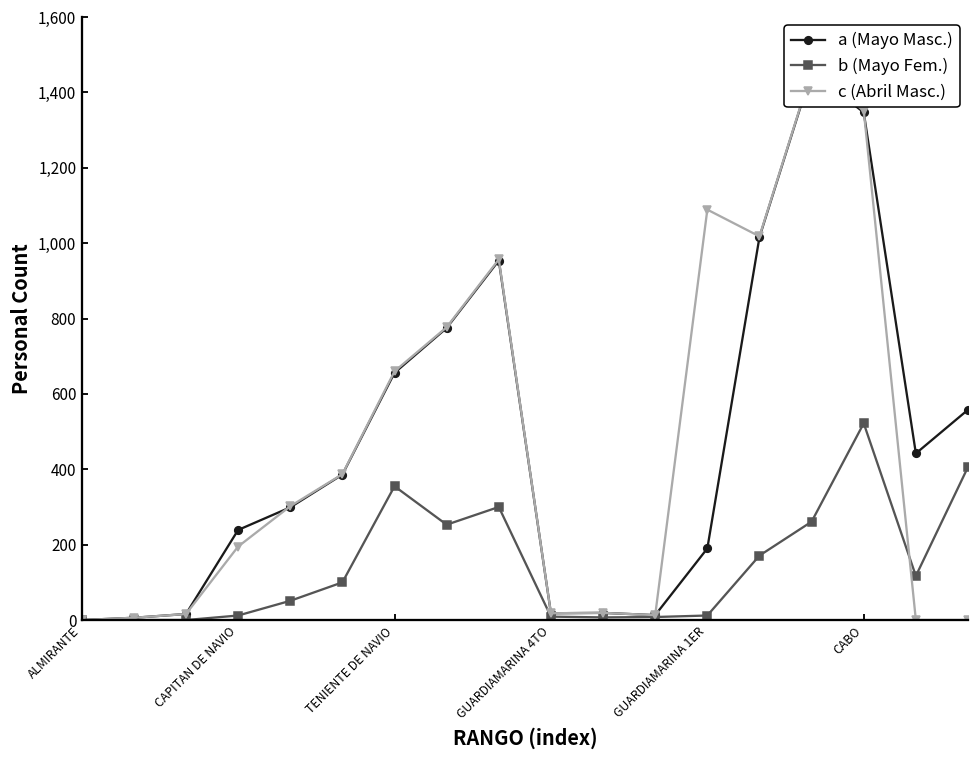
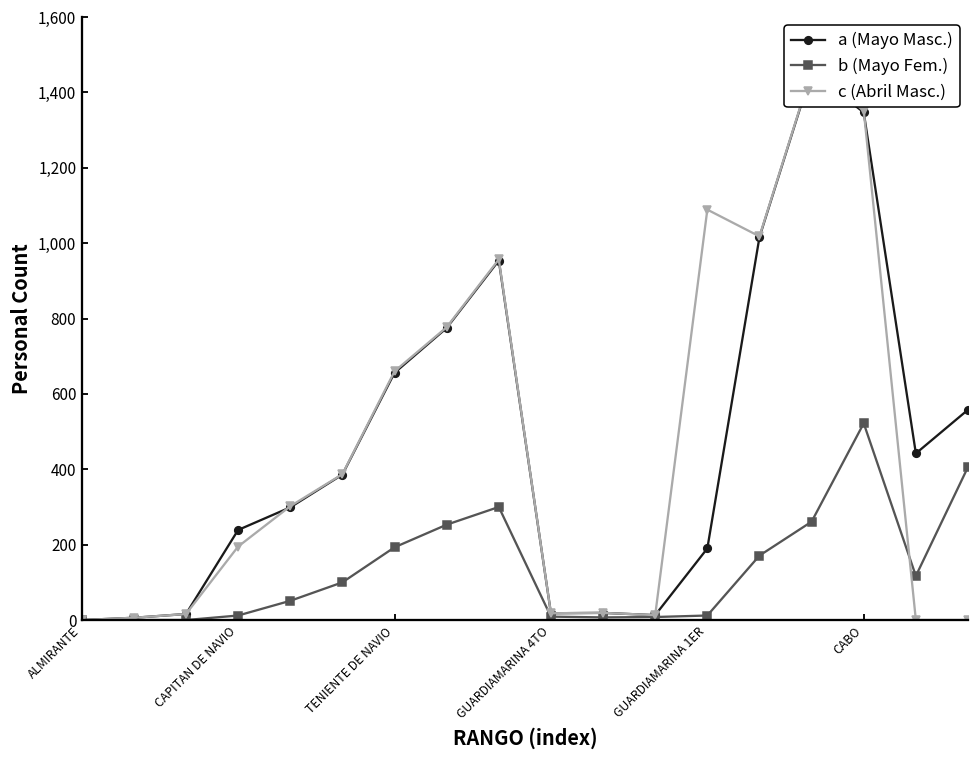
  {
    "a (Mayo Masc.)": {
      "CAPITAN DE NAVIO": "240",
      "GUARDIAMARINA 1ER": "190"
    },
    "b (Mayo Fem.)": {
      "CAPITAN DE NAVIO": "10",
-     "TENIENTE DE NAVIO": "360",
+     "TENIENTE DE NAVIO": "190",
      "GUARDIAMARINA 4TO": "10",
      "GUARDIAMARINA 1ER": "10",
      "CABO": "520"
    },
    "c (Abril Masc.)": {
      "CAPITAN DE NAVIO": "200",
      "GUARDIAMARINA 1ER": "1,090"
    }
  }
